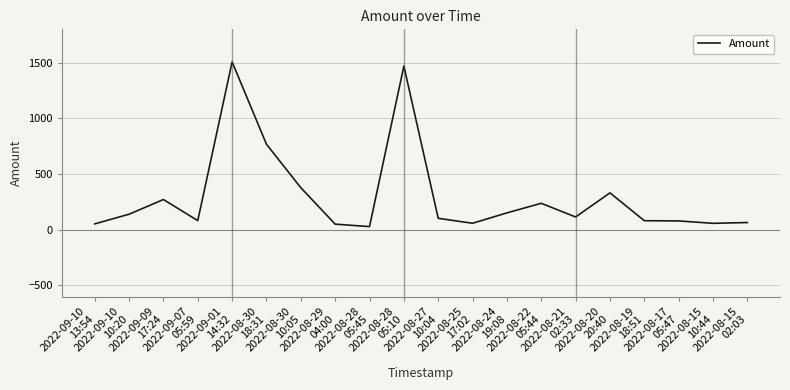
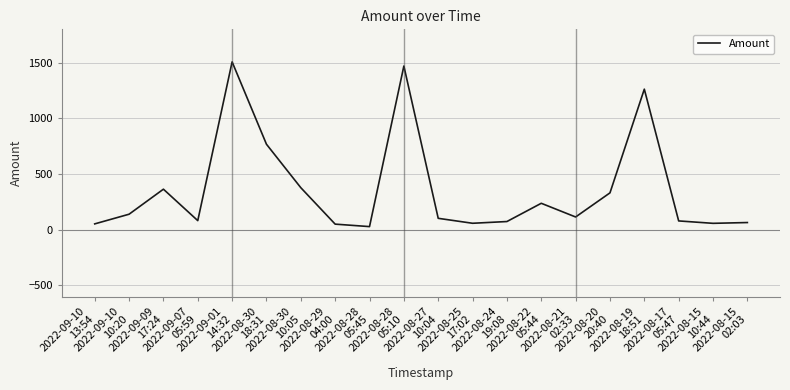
  {
    "2022-09-10 13:54": 50,
    "2022-09-10 10:20": 140,
-   "2022-09-09 17:24": 270,
+   "2022-09-09 17:24": 360,
    "2022-09-07 05:59": 80,
    "2022-09-01 14:32": 1510,
    "2022-08-30 18:31": 770,
    "2022-08-30 10:05": 380,
    "2022-08-29 04:00": 50,
    "2022-08-28 05:45": 30,
    "2022-08-28 05:10": 1470,
    "2022-08-27 10:04": 100,
    "2022-08-25 17:02": 60,
-   "2022-08-24 19:08": 150,
+   "2022-08-24 19:08": 70,
    "2022-08-22 05:44": 240,
    "2022-08-21 02:33": 110,
    "2022-08-20 20:40": 330,
-   "2022-08-19 18:51": 80,
+   "2022-08-19 18:51": 1260,
    "2022-08-17 05:47": 80,
    "2022-08-15 10:44": 60,
    "2022-08-15 02:03": 60
  }
